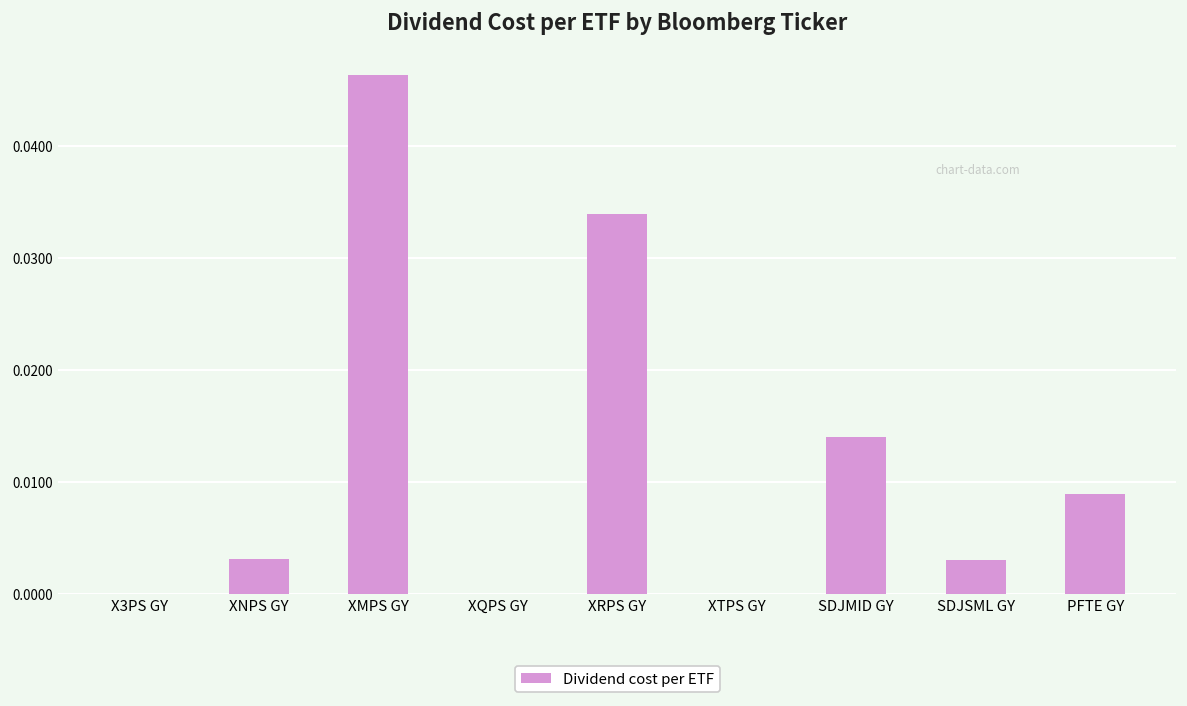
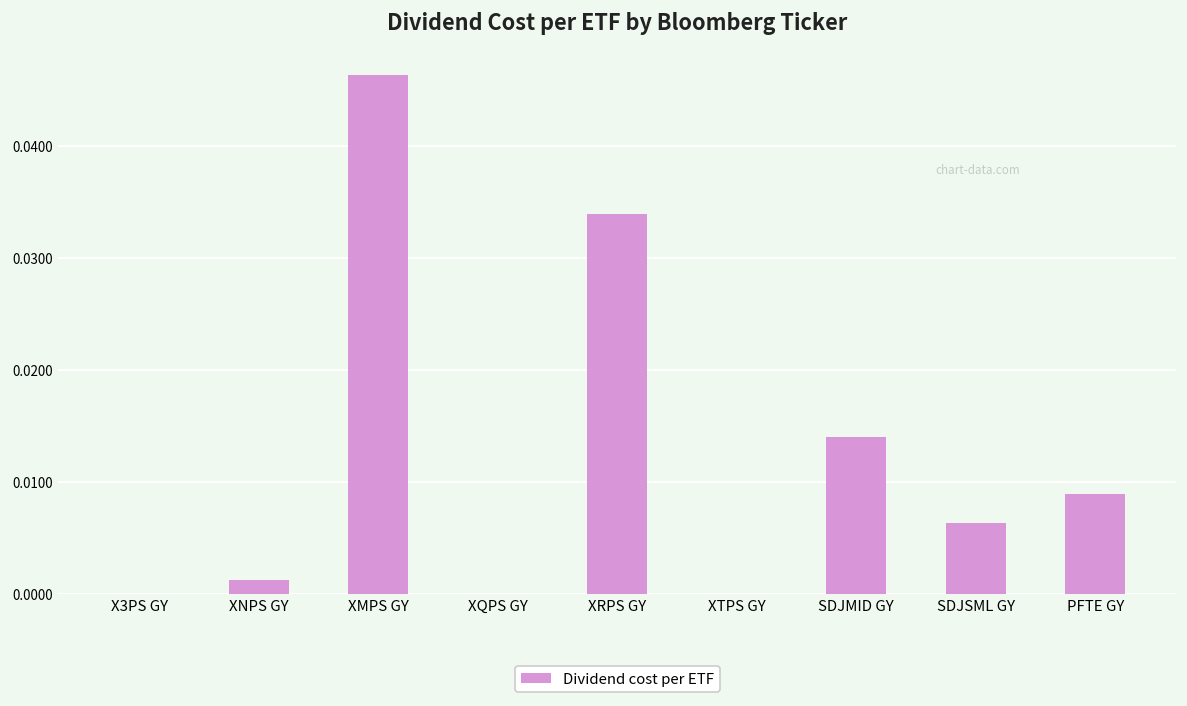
  {
    "X3PS GY": 0.000,
-   "XNPS GY": 0.003,
+   "XNPS GY": 0.001,
    "XMPS GY": 0.046,
    "XQPS GY": 0.000,
    "XRPS GY": 0.034,
    "XTPS GY": 0.000,
    "SDJMID GY": 0.014,
-   "SDJSML GY": 0.003,
+   "SDJSML GY": 0.006,
    "PFTE GY": 0.009
  }
